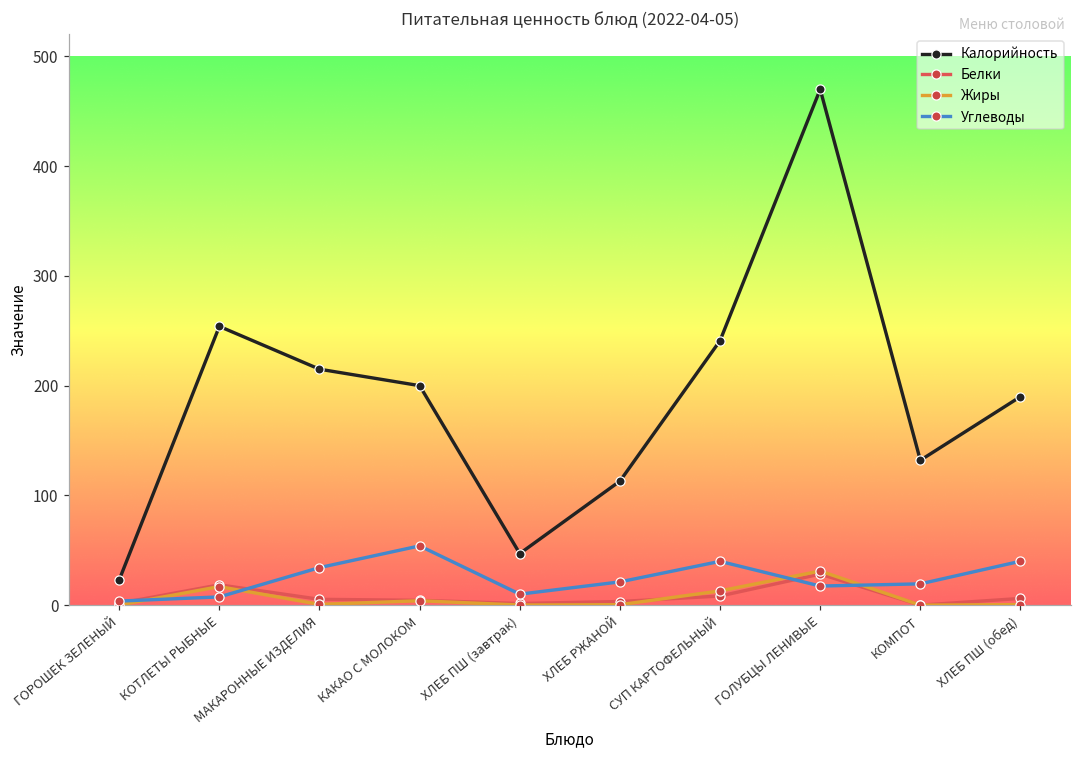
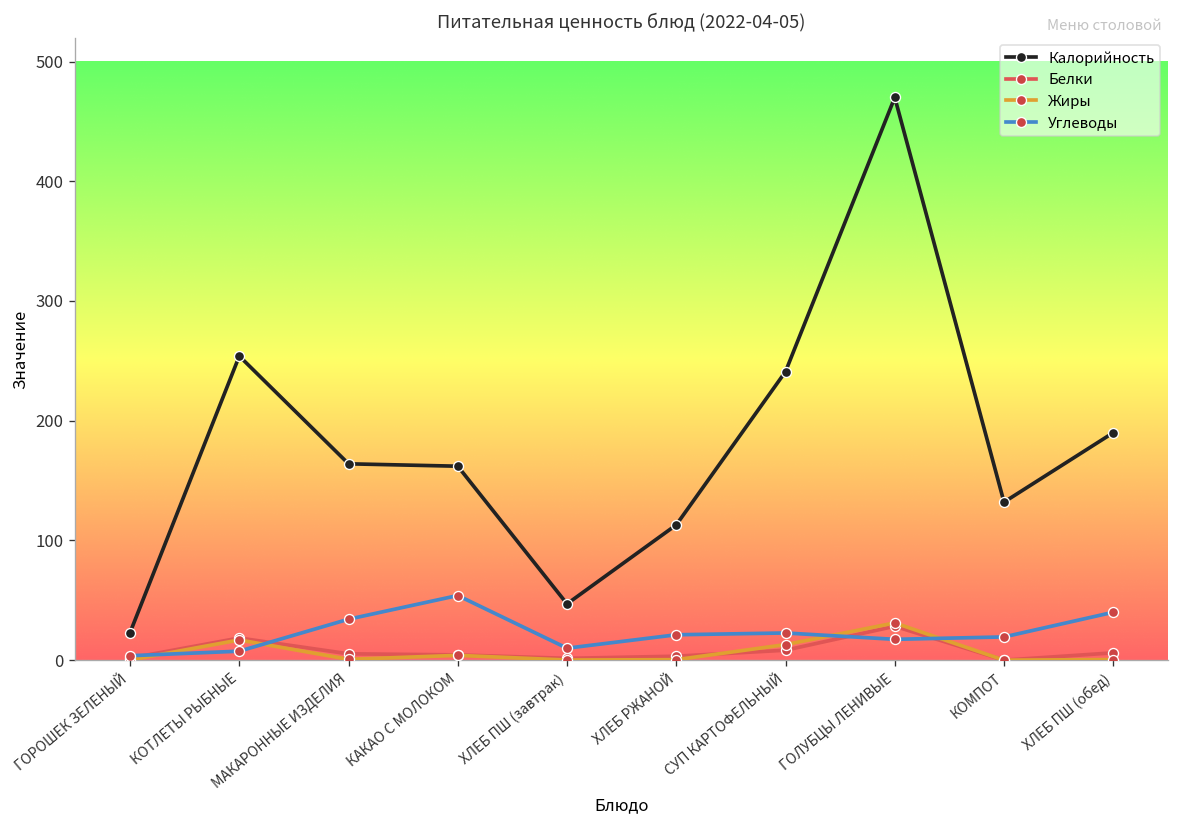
  {
    "Калорийность": {
      "ГОРОШЕК ЗЕЛЕНЫЙ": 20,
      "КОТЛЕТЫ РЫБНЫЕ": 250,
-     "МАКАРОННЫЕ ИЗДЕЛИЯ": 220,
-     "КАКАО С МОЛОКОМ": 200,
+     "МАКАРОННЫЕ ИЗДЕЛИЯ": 160,
+     "КАКАО С МОЛОКОМ": 160,
      "ХЛЕБ ПШ (завтрак)": 50,
      "ХЛЕБ РЖАНОЙ": 110,
      "СУП КАРТОФЕЛЬНЫЙ": 240,
      "ГОЛУБЦЫ ЛЕНИВЫЕ": 470,
      "КОМПОТ": 130,
      "ХЛЕБ ПШ (обед)": 190
    },
    "Белки": {
      "МАКАРОННЫЕ ИЗДЕЛИЯ": 10,
      "ХЛЕБ РЖАНОЙ": 0,
      "СУП КАРТОФЕЛЬНЫЙ": 10,
      "ГОЛУБЦЫ ЛЕНИВЫЕ": 30,
      "ХЛЕБ ПШ (обед)": 10
    },
    "Жиры": {
      "МАКАРОННЫЕ ИЗДЕЛИЯ": 0,
      "ХЛЕБ РЖАНОЙ": 0,
      "СУП КАРТОФЕЛЬНЫЙ": 10,
      "ГОЛУБЦЫ ЛЕНИВЫЕ": 30,
      "ХЛЕБ ПШ (обед)": 0
    },
    "Углеводы": {
      "КОТЛЕТЫ РЫБНЫЕ": 10,
      "МАКАРОННЫЕ ИЗДЕЛИЯ": 30,
      "КАКАО С МОЛОКОМ": 50,
      "ХЛЕБ ПШ (завтрак)": 10,
      "ХЛЕБ РЖАНОЙ": 20,
-     "СУП КАРТОФЕЛЬНЫЙ": 40,
+     "СУП КАРТОФЕЛЬНЫЙ": 20,
      "ГОЛУБЦЫ ЛЕНИВЫЕ": 20,
      "КОМПОТ": 20,
      "ХЛЕБ ПШ (обед)": 40
    }
  }
